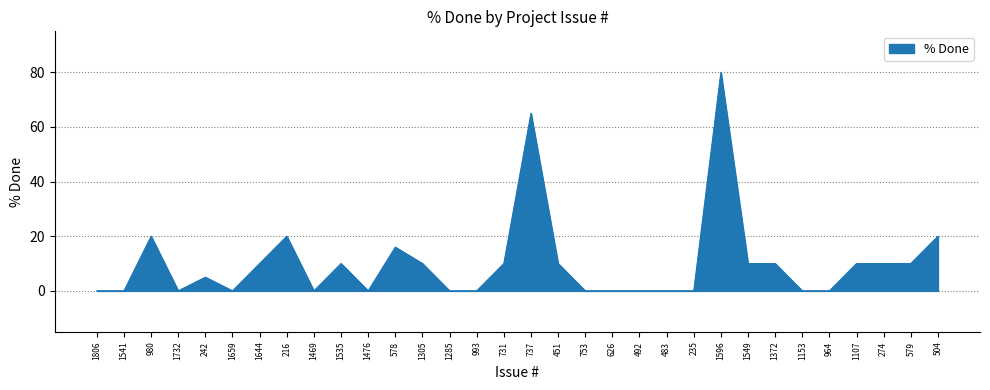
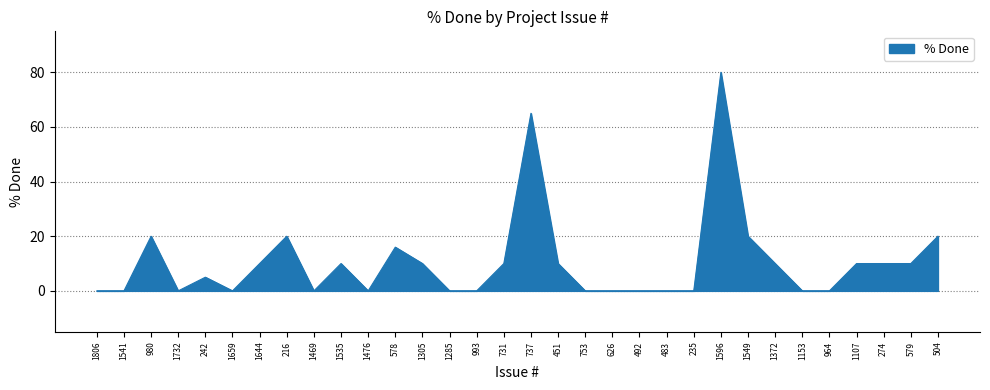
  {
    "1806": 0,
    "1541": 0,
    "980": 20,
    "1732": 0,
    "242": 5,
    "1659": 0,
    "1644": 10,
    "216": 20,
    "1469": 0,
    "1535": 10,
    "1476": 0,
    "578": 16,
    "1305": 10,
    "1285": 0,
    "993": 0,
    "731": 10,
    "737": 65,
    "451": 10,
    "753": 0,
    "626": 0,
    "492": 0,
    "483": 0,
    "235": 0,
    "1596": 80,
-   "1549": 10,
+   "1549": 20,
    "1372": 10,
    "1153": 0,
    "964": 0,
    "1107": 10,
    "274": 10,
    "579": 10,
    "504": 20
  }
